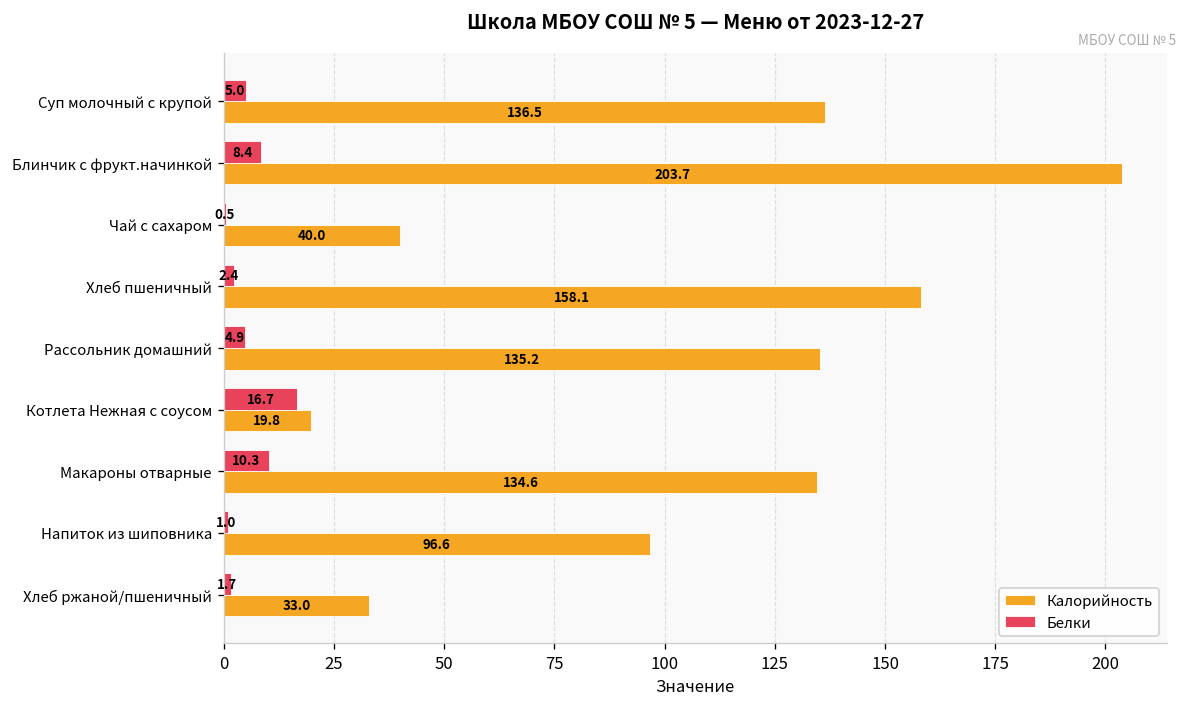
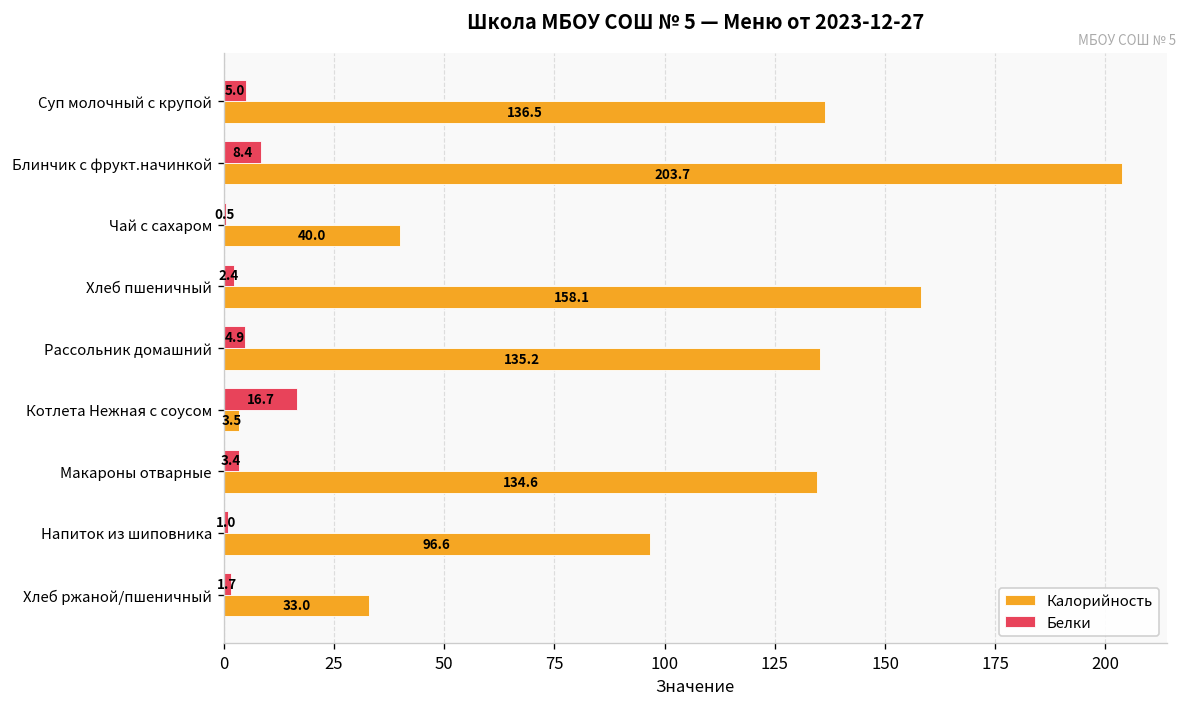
  {
    "Калорийность": {
      "Суп молочный с крупой": 136.5,
      "Блинчик с фрукт.начинкой": 203.7,
      "Чай с сахаром": 40.0,
      "Хлеб пшеничный": 158.1,
      "Рассольник домашний": 135.2,
-     "Котлета Нежная с соусом": 19.8,
+     "Котлета Нежная с соусом": 3.5,
      "Макароны отварные": 134.6,
      "Напиток из шиповника": 96.6,
      "Хлеб ржаной/пшеничный": 33.0
    },
    "Белки": {
      "Суп молочный с крупой": 5.0,
      "Блинчик с фрукт.начинкой": 8.4,
      "Чай с сахаром": 0.5,
      "Хлеб пшеничный": 2.4,
      "Рассольник домашний": 4.9,
      "Котлета Нежная с соусом": 16.7,
-     "Макароны отварные": 10.3,
+     "Макароны отварные": 3.4,
      "Напиток из шиповника": 1.0,
      "Хлеб ржаной/пшеничный": 1.7
    }
  }
